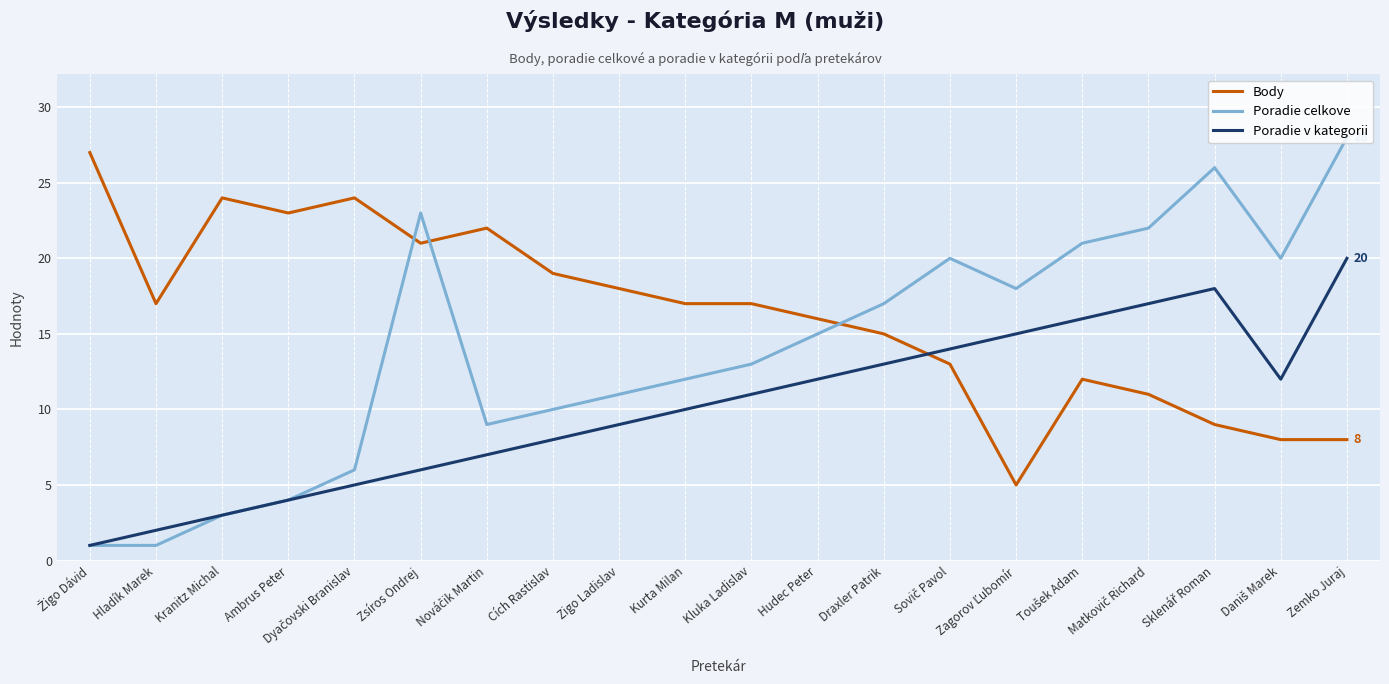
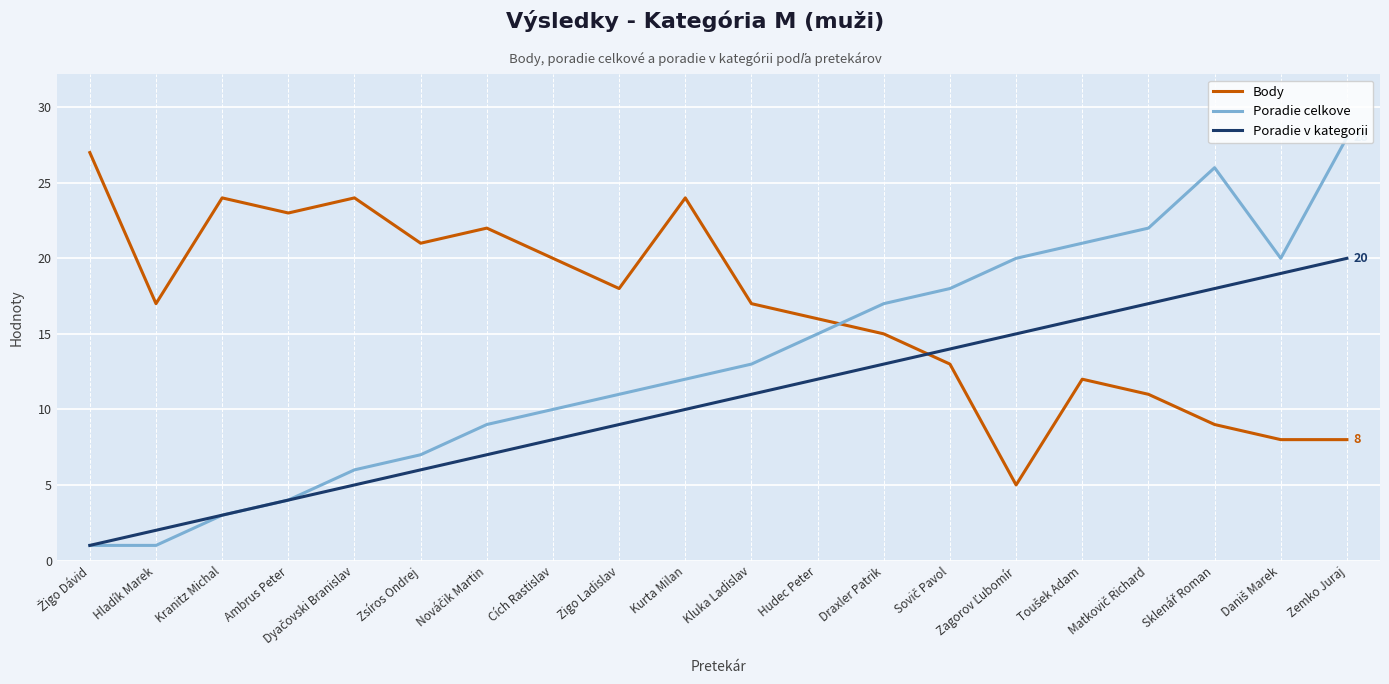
  {
    "Body": {
      "Žigo Dávid": 27,
      "Hladík Marek": 17,
      "Kranitz Michal": 24,
      "Ambrus Peter": 23,
      "Dyačovski Branislav": 24,
      "Zsíros Ondrej": 21,
      "Nováčik Martin": 22,
-     "Cích Rastislav": 19,
+     "Cích Rastislav": 20,
      "Zigo Ladislav": 18,
-     "Kurta Milan": 17,
+     "Kurta Milan": 24,
      "Kluka Ladislav": 17,
      "Hudec Peter": 16,
      "Draxler Patrik": 15,
      "Sovič Pavol": 13,
      "Zagorov Ľubomír": 5,
      "Toušek Adam": 12,
      "Matkovič Richard": 11,
      "Sklenář Roman": 9,
      "Daniš Marek": 8
    },
    "Poradie celkove": {
      "Hladík Marek": 1,
      "Dyačovski Branislav": 6,
-     "Zsíros Ondrej": 23,
+     "Zsíros Ondrej": 7,
      "Nováčik Martin": 9,
      "Cích Rastislav": 10,
      "Zigo Ladislav": 11,
      "Kurta Milan": 12,
      "Kluka Ladislav": 13,
      "Hudec Peter": 15,
      "Draxler Patrik": 17,
-     "Sovič Pavol": 20,
-     "Zagorov Ľubomír": 18,
+     "Sovič Pavol": 18,
+     "Zagorov Ľubomír": 20,
      "Toušek Adam": 21,
      "Matkovič Richard": 22,
      "Sklenář Roman": 26,
      "Daniš Marek": 20
    },
    "Poradie v kategorii": {
      "Hladík Marek": 2,
      "Dyačovski Branislav": 5,
      "Zsíros Ondrej": 6,
      "Nováčik Martin": 7,
      "Cích Rastislav": 8,
      "Zigo Ladislav": 9,
      "Kurta Milan": 10,
      "Kluka Ladislav": 11,
      "Hudec Peter": 12,
      "Draxler Patrik": 13,
      "Sovič Pavol": 14,
      "Zagorov Ľubomír": 15,
      "Toušek Adam": 16,
      "Matkovič Richard": 17,
      "Sklenář Roman": 18,
-     "Daniš Marek": 12
+     "Daniš Marek": 19
    }
  }
